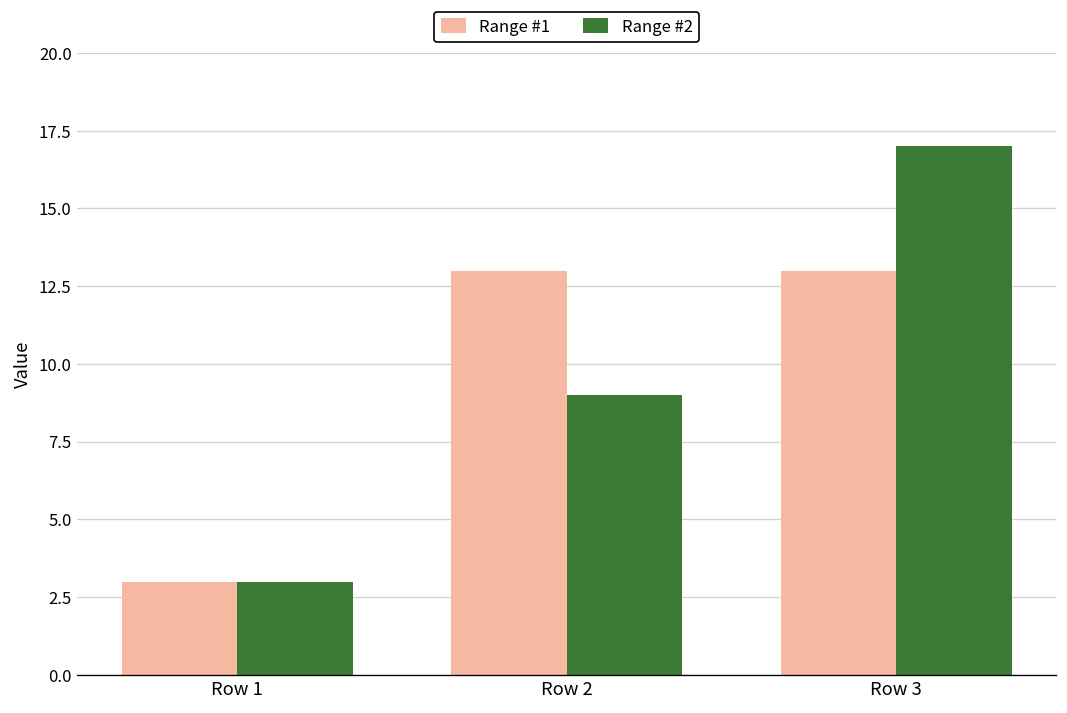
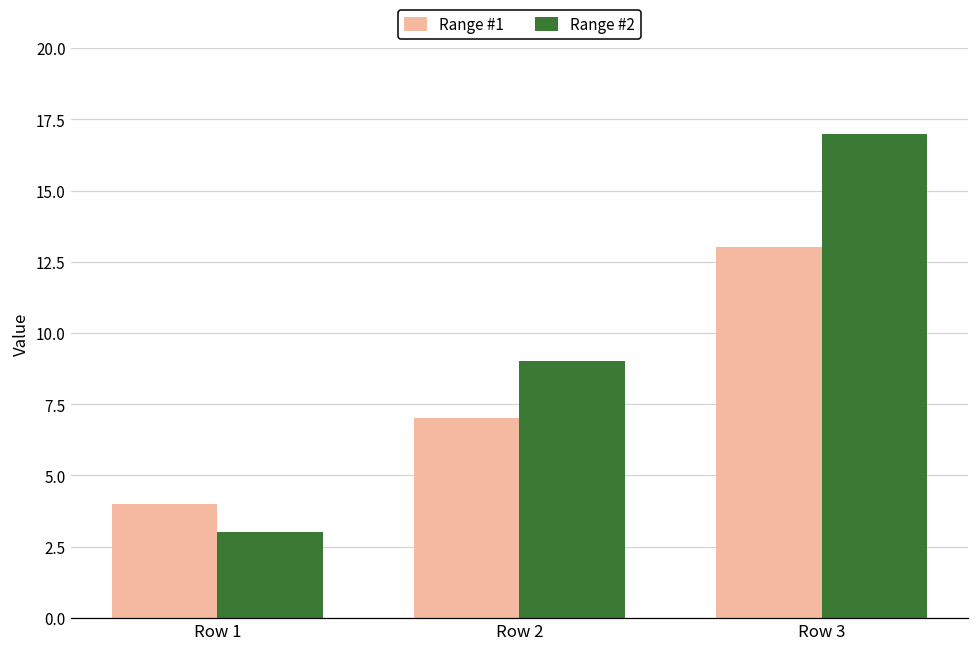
  {
    "Range #1": {
-     "Row 1": 3,
-     "Row 2": 13,
+     "Row 1": 4,
+     "Row 2": 7,
      "Row 3": 13
    },
    "Range #2": {
      "Row 1": 3,
      "Row 2": 9,
      "Row 3": 17
    }
  }
